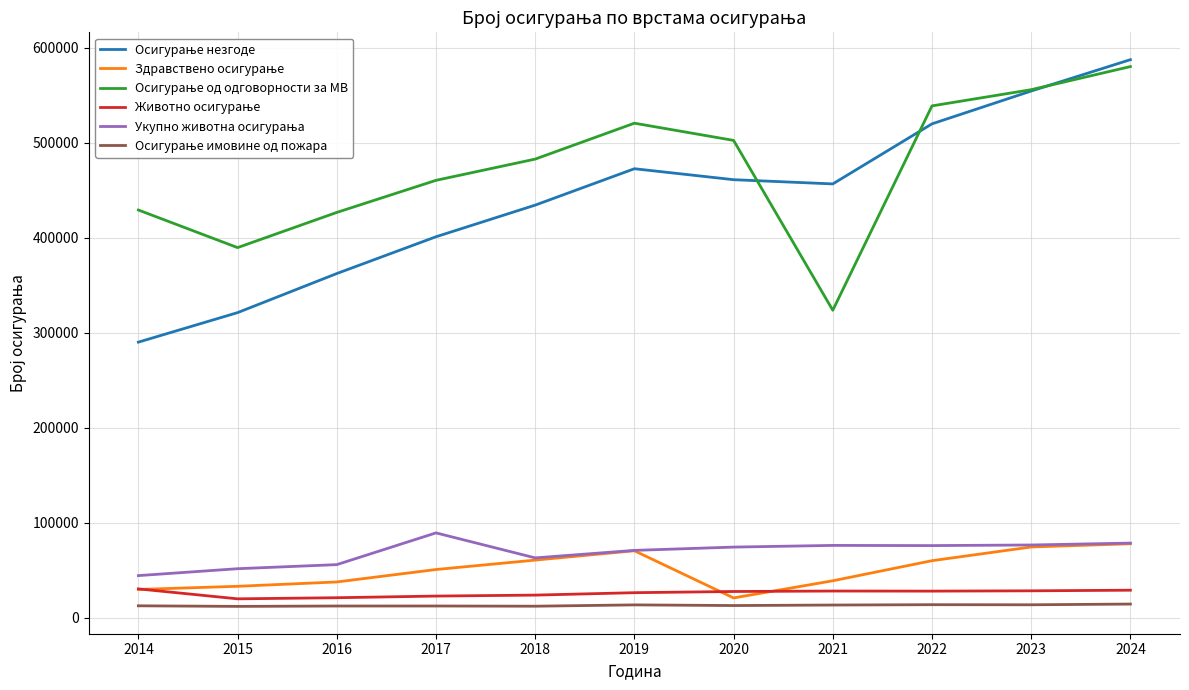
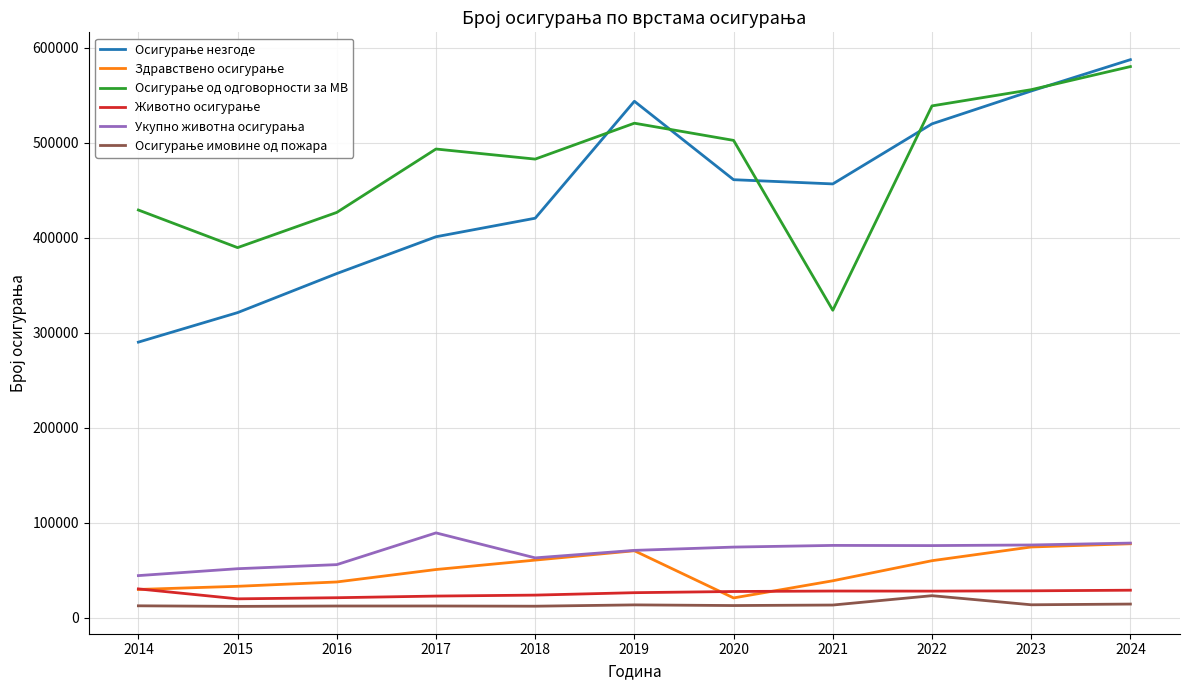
  {
    "Осигурање незгоде": {
      "2014": 290000,
      "2015": 320000,
      "2016": 360000,
      "2017": 400000,
-     "2018": 430000,
-     "2019": 470000,
+     "2018": 420000,
+     "2019": 540000,
      "2020": 460000,
      "2021": 460000,
      "2022": 520000,
      "2024": 590000
    },
    "Здравствено осигурање": {
      "2015": 30000,
      "2016": 40000,
      "2017": 50000,
      "2020": 20000,
      "2021": 40000,
      "2022": 60000
    },
    "Осигурање од одговорности за МВ": {
      "2014": 430000,
      "2015": 390000,
      "2016": 430000,
-     "2017": 460000,
+     "2017": 490000,
      "2018": 480000,
      "2019": 520000,
      "2020": 500000,
      "2021": 320000,
      "2022": 540000,
      "2024": 580000
    },
    "Животно осигурање": {
      "2015": 20000,
      "2016": 20000,
      "2017": 20000,
      "2018": 20000,
      "2019": 30000,
      "2020": 30000,
      "2021": 30000,
      "2022": 30000,
      "2023": 30000,
      "2024": 30000
    },
    "Укупно животна осигурања": {
      "2014": 40000,
      "2015": 50000,
      "2016": 60000,
      "2017": 90000,
      "2020": 70000,
      "2021": 80000,
      "2022": 80000
    },
    "Осигурање имовине од пожара": {
      "2014": 10000,
      "2015": 10000,
      "2016": 10000,
      "2017": 10000,
      "2018": 10000,
      "2019": 10000,
      "2020": 10000,
      "2021": 10000,
-     "2022": 10000,
+     "2022": 20000,
      "2023": 10000,
      "2024": 10000
    }
  }
